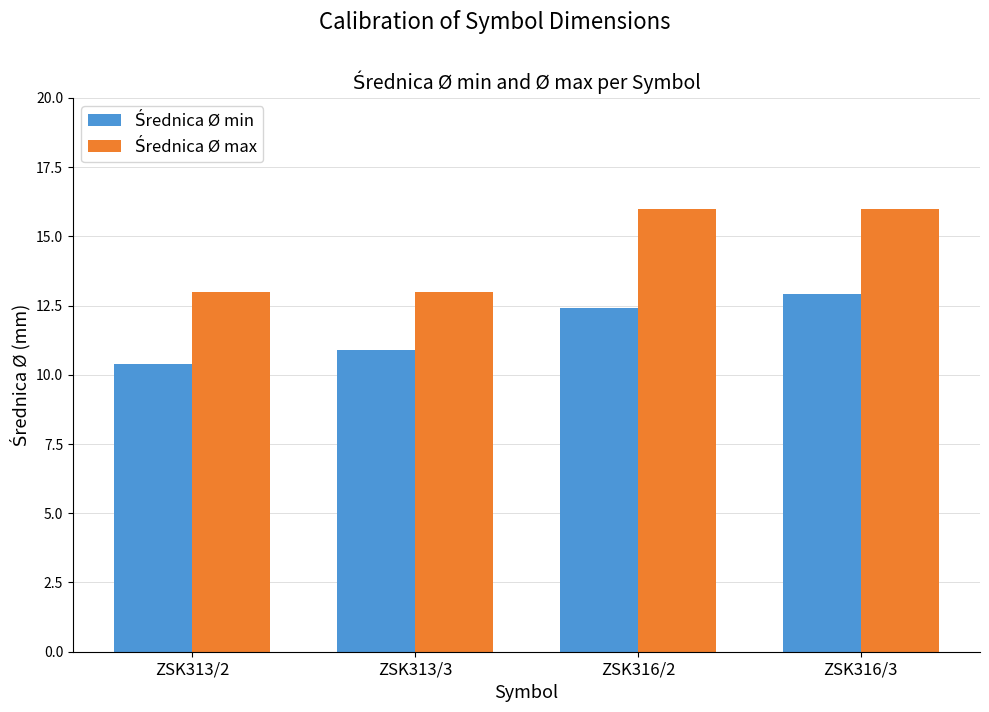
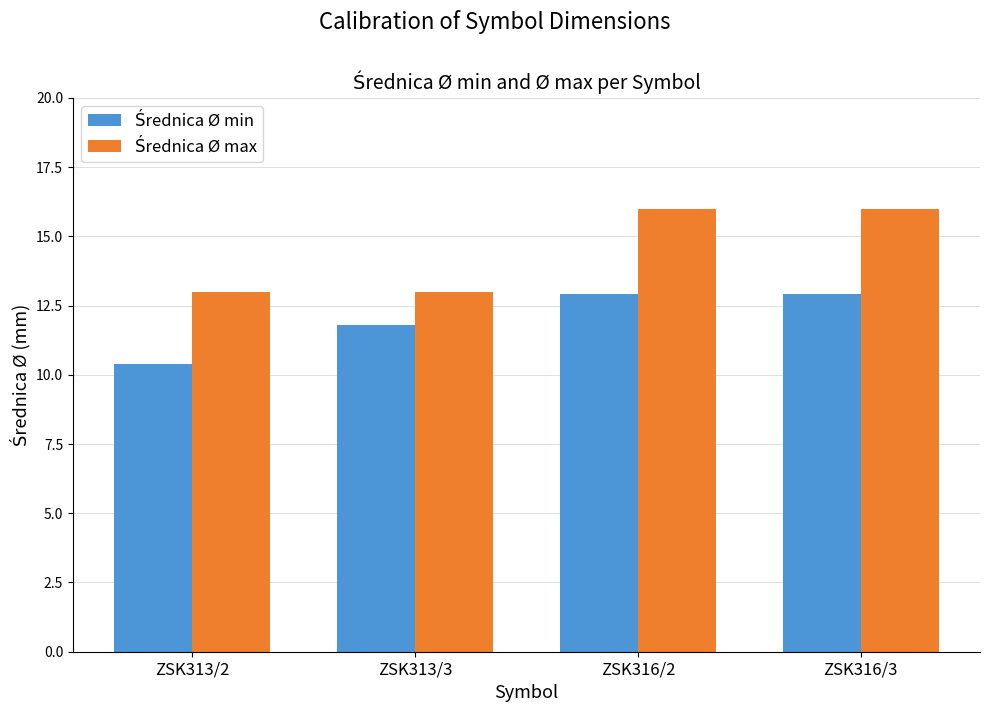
  {
    "Średnica Ø min": {
      "ZSK313/2": 10.4,
-     "ZSK313/3": 10.9,
-     "ZSK316/2": 12.4,
+     "ZSK313/3": 11.8,
+     "ZSK316/2": 12.9,
      "ZSK316/3": 12.9
    },
    "Średnica Ø max": {
      "ZSK313/2": 13.0,
      "ZSK313/3": 13.0,
      "ZSK316/2": 16.0,
      "ZSK316/3": 16.0
    }
  }
